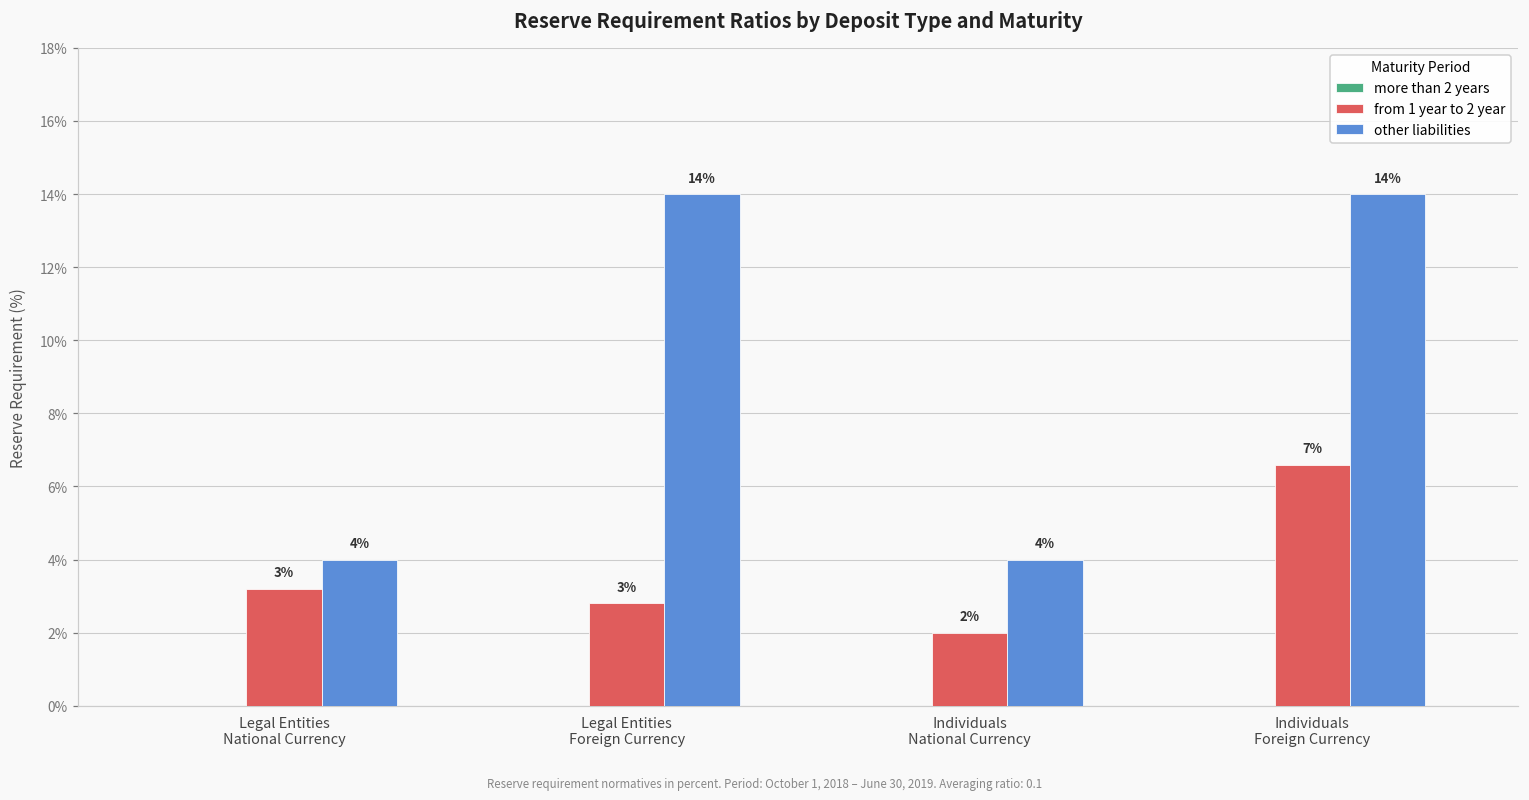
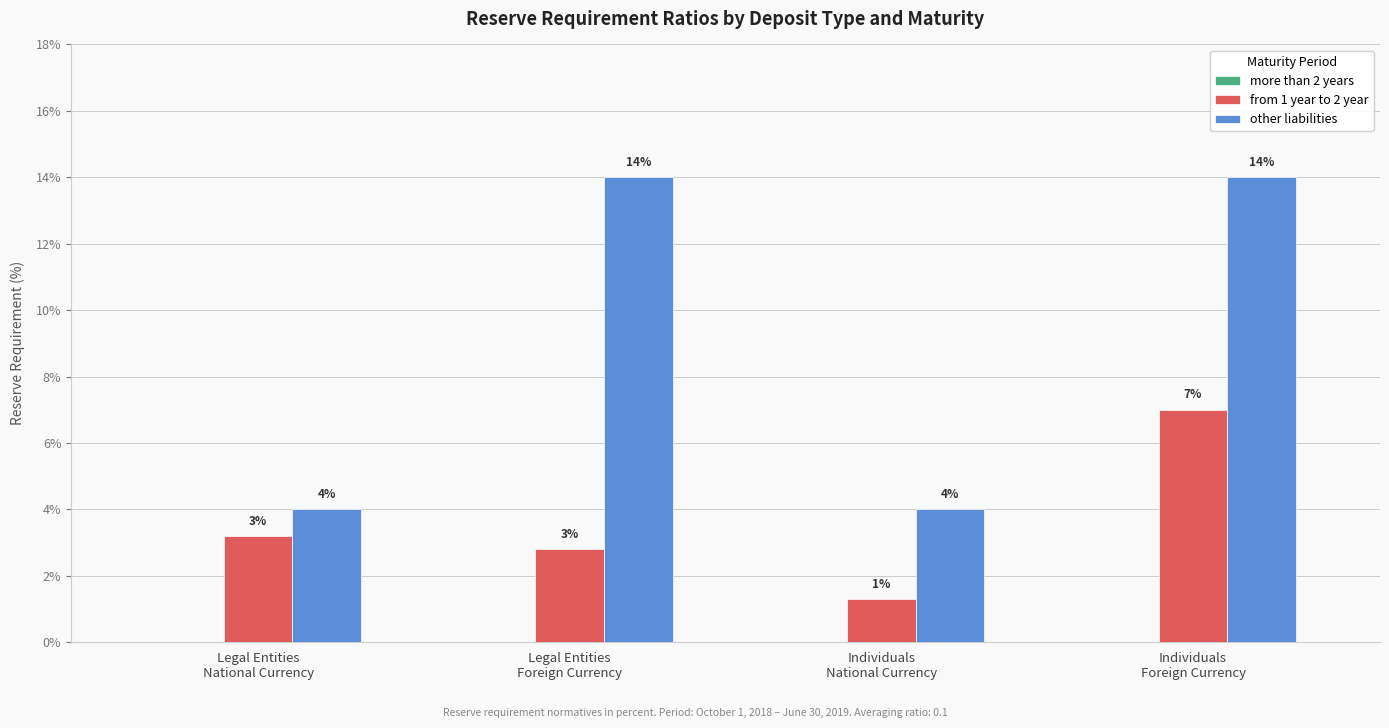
  {
    "more than 2 years": {
      "Legal Entities National Currency": "0.0%",
      "Legal Entities Foreign Currency": "0.0%",
      "Individuals National Currency": "0.0%",
      "Individuals Foreign Currency": "0.0%"
    },
    "from 1 year to 2 year": {
      "Legal Entities National Currency": "3%",
      "Legal Entities Foreign Currency": "3%",
-     "Individuals National Currency": "2%",
-     "Individuals Foreign Currency": "6.6%"
+     "Individuals National Currency": "1%",
+     "Individuals Foreign Currency": "7.0%"
    },
    "other liabilities": {
      "Legal Entities National Currency": "4%",
      "Legal Entities Foreign Currency": "14%",
      "Individuals National Currency": "4%",
      "Individuals Foreign Currency": "14%"
    }
  }
